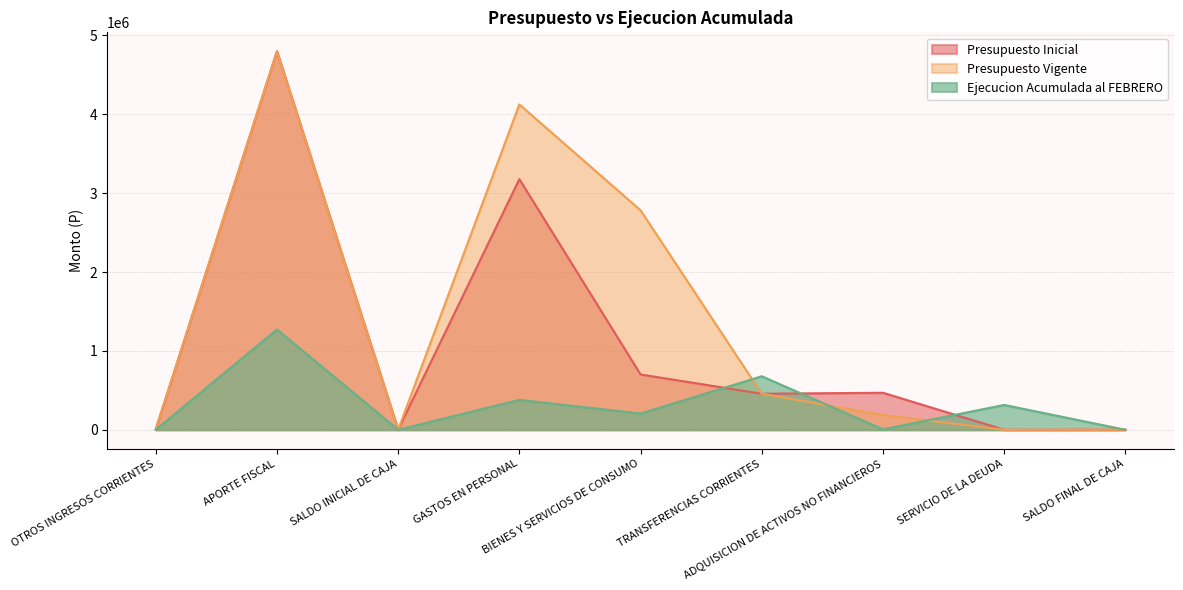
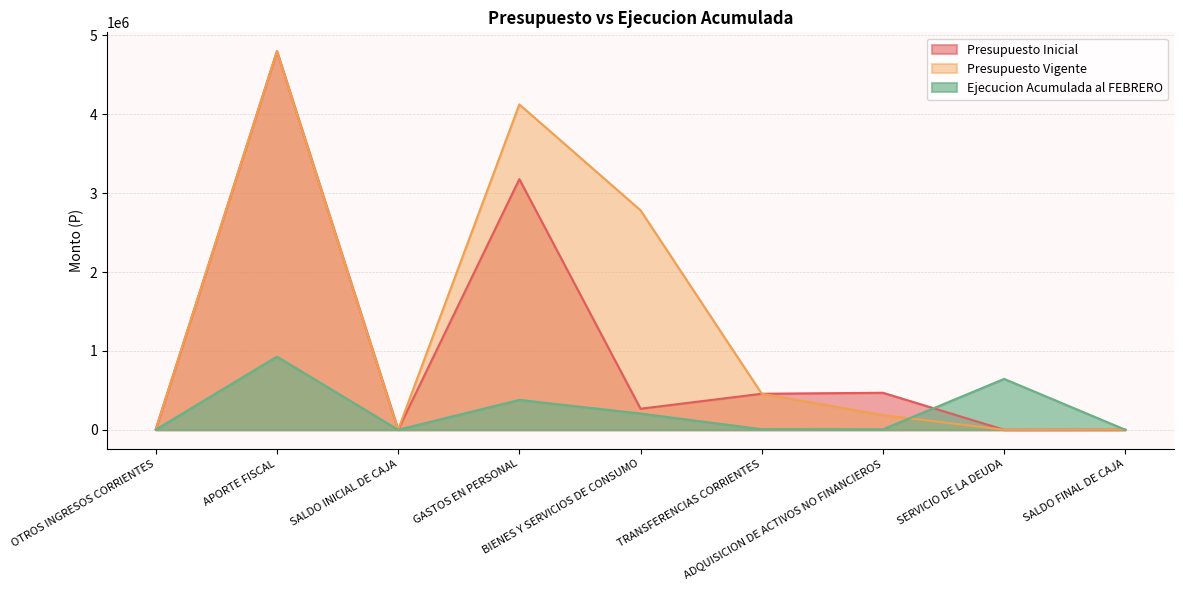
  {
    "Presupuesto Inicial": {
      "GASTOS EN PERSONAL": 3200000,
-     "BIENES Y SERVICIOS DE CONSUMO": 700000,
+     "BIENES Y SERVICIOS DE CONSUMO": 300000,
      "ADQUISICION DE ACTIVOS NO FINANCIEROS": 500000
    },
    "Presupuesto Vigente": {
      "GASTOS EN PERSONAL": 4100000,
      "BIENES Y SERVICIOS DE CONSUMO": 2800000,
      "ADQUISICION DE ACTIVOS NO FINANCIEROS": 200000
    },
    "Ejecucion Acumulada al FEBRERO": {
-     "APORTE FISCAL": 1300000,
+     "APORTE FISCAL": 900000,
      "GASTOS EN PERSONAL": 400000,
      "BIENES Y SERVICIOS DE CONSUMO": 200000,
-     "TRANSFERENCIAS CORRIENTES": 700000,
+     "TRANSFERENCIAS CORRIENTES": 0,
      "ADQUISICION DE ACTIVOS NO FINANCIEROS": 0,
-     "SERVICIO DE LA DEUDA": 300000
+     "SERVICIO DE LA DEUDA": 600000
    }
  }
